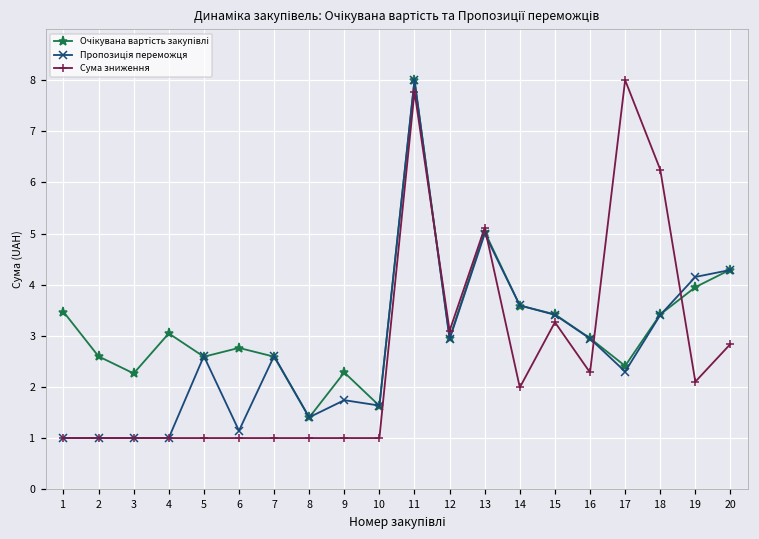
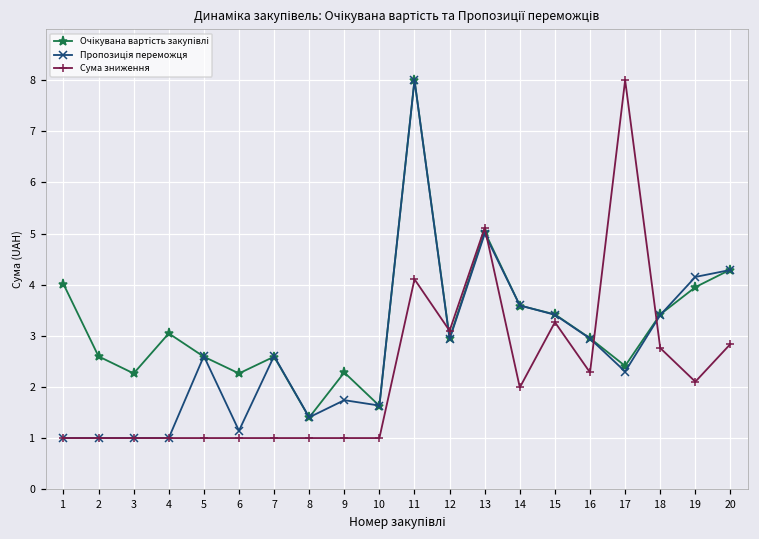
  {
    "Очікувана вартість закупівлі": {
-     "1": 3.5,
+     "1": 4.0,
      "2": 2.6,
      "3": 2.3,
      "4": 3.0,
-     "6": 2.8,
+     "6": 2.3,
      "9": 2.3,
      "17": 2.4,
      "19": 4.0
    },
    "Пропозиція переможця": {
      "6": 1.1,
      "9": 1.7,
      "17": 2.3,
      "19": 4.2
    },
    "Сума зниження": {
      "5": 1.0,
      "6": 1.0,
      "7": 1.0,
      "8": 1.0,
      "9": 1.0,
      "10": 1.0,
-     "11": 7.8,
+     "11": 4.1,
      "12": 3.1,
      "13": 5.1,
      "14": 2.0,
      "15": 3.3,
      "16": 2.3,
      "17": 8.0,
-     "18": 6.3,
+     "18": 2.8,
      "19": 2.1,
      "20": 2.8
    }
  }
